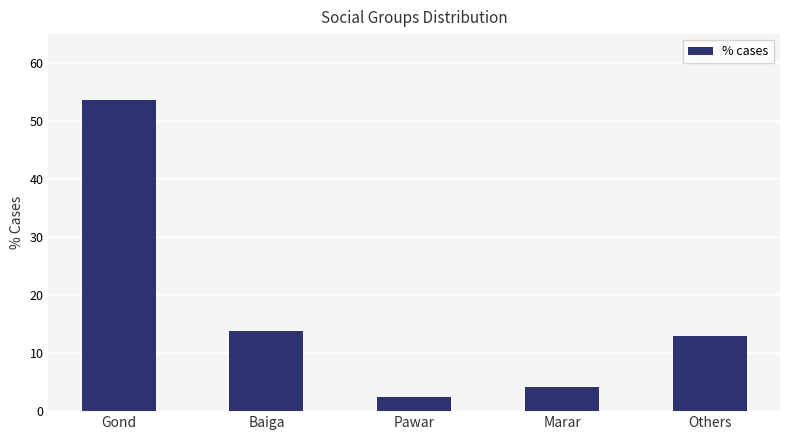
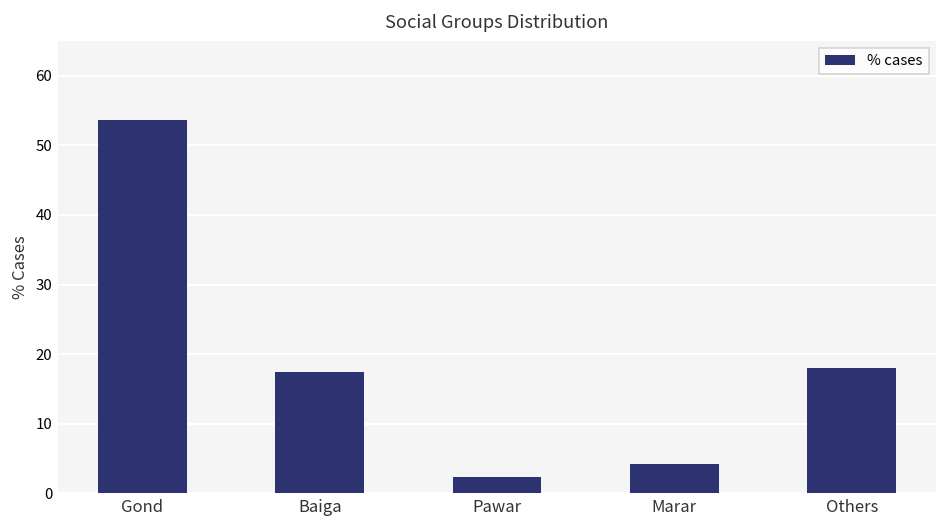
  {
    "Gond": 54,
-   "Baiga": 14,
+   "Baiga": 17,
    "Pawar": 2,
    "Marar": 4,
-   "Others": 13
+   "Others": 18
  }
